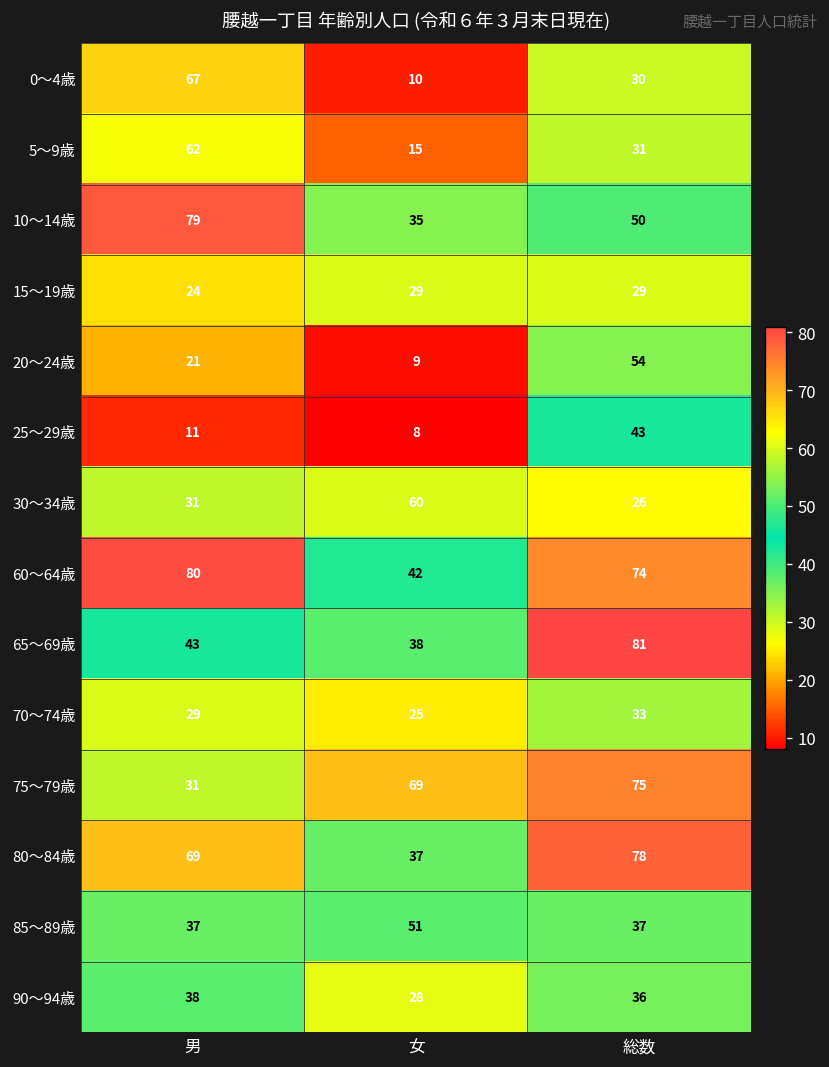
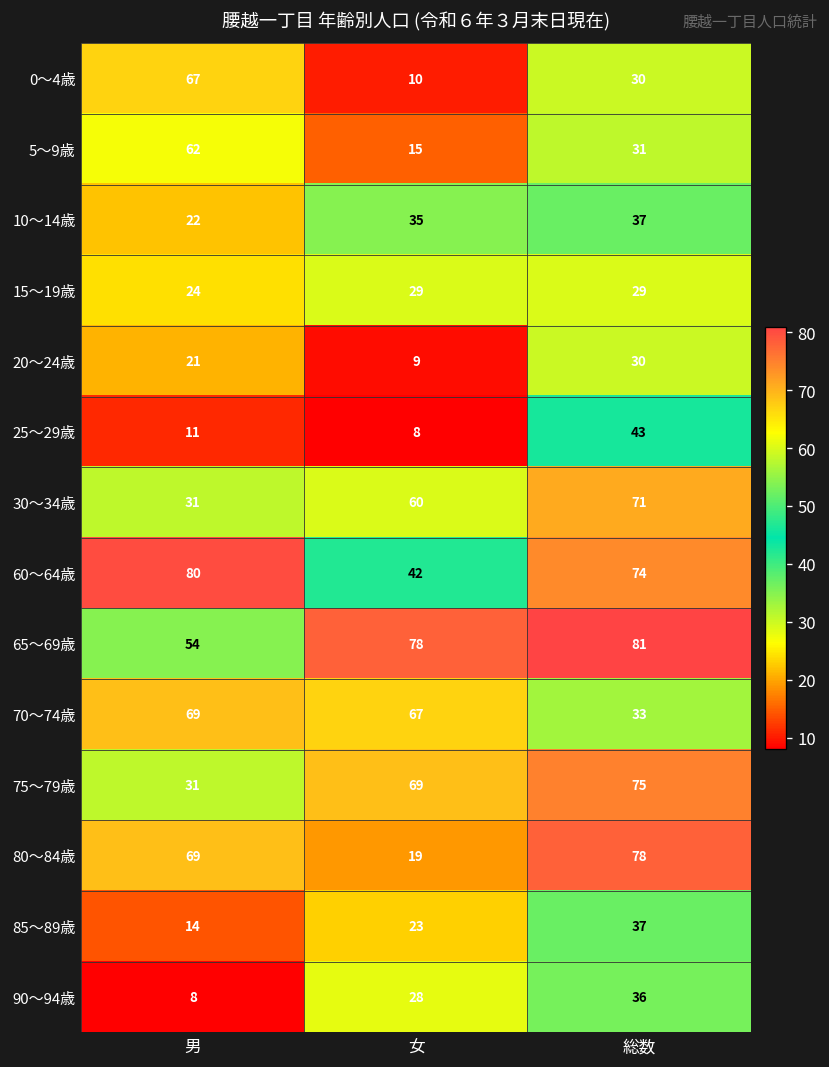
  {
    "0～4歳": {
      "男": 67,
      "女": 10,
      "総数": 30
    },
    "5～9歳": {
      "男": 62,
      "女": 15,
      "総数": 31
    },
    "10～14歳": {
-     "男": 79,
+     "男": 22,
      "女": 35,
-     "総数": 50
+     "総数": 37
    },
    "15～19歳": {
      "男": 24,
      "女": 29,
      "総数": 29
    },
    "20～24歳": {
      "男": 21,
      "女": 9,
-     "総数": 54
+     "総数": 30
    },
    "25～29歳": {
      "男": 11,
      "女": 8,
      "総数": 43
    },
    "30～34歳": {
      "男": 31,
      "女": 60,
-     "総数": 26
+     "総数": 71
    },
    "60～64歳": {
      "男": 80,
      "女": 42,
      "総数": 74
    },
    "65～69歳": {
-     "男": 43,
-     "女": 38,
+     "男": 54,
+     "女": 78,
      "総数": 81
    },
    "70～74歳": {
-     "男": 29,
-     "女": 25,
+     "男": 69,
+     "女": 67,
      "総数": 33
    },
    "75～79歳": {
      "男": 31,
      "女": 69,
      "総数": 75
    },
    "80～84歳": {
      "男": 69,
-     "女": 37,
+     "女": 19,
      "総数": 78
    },
    "85～89歳": {
-     "男": 37,
-     "女": 51,
+     "男": 14,
+     "女": 23,
      "総数": 37
    },
    "90～94歳": {
-     "男": 38,
+     "男": 8,
      "女": 28,
      "総数": 36
    }
  }
